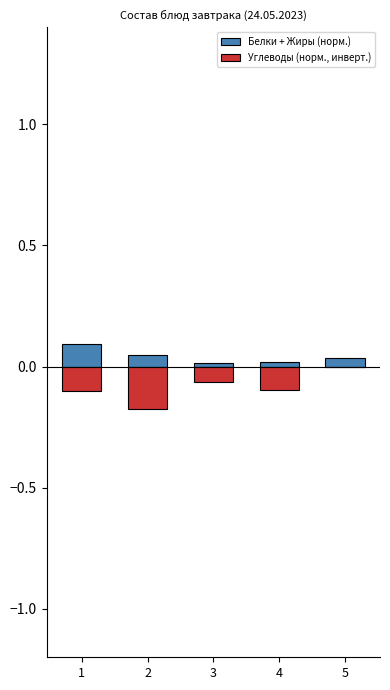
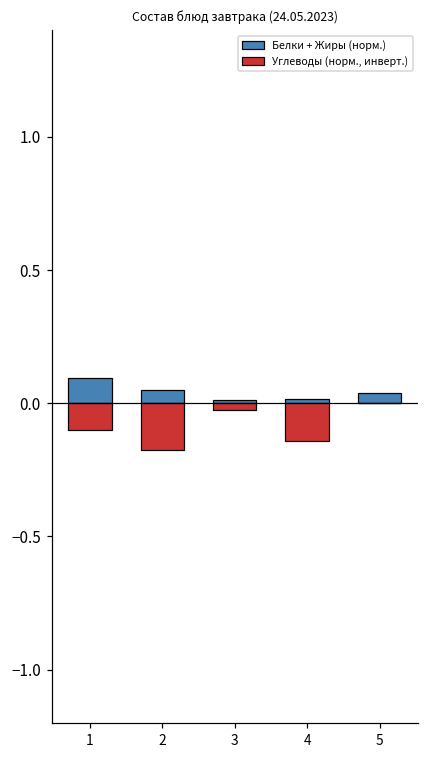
  {
    "Белки + Жиры (норм.)": {
      "1": 0.09,
      "2": 0.05,
      "3": 0.01,
      "4": 0.02,
      "5": 0.04
    },
    "Углеводы (норм., инверт.)": {
      "1": -0.10,
      "2": -0.17,
-     "3": -0.06,
-     "4": -0.10
+     "3": -0.02,
+     "4": -0.14
    }
  }
